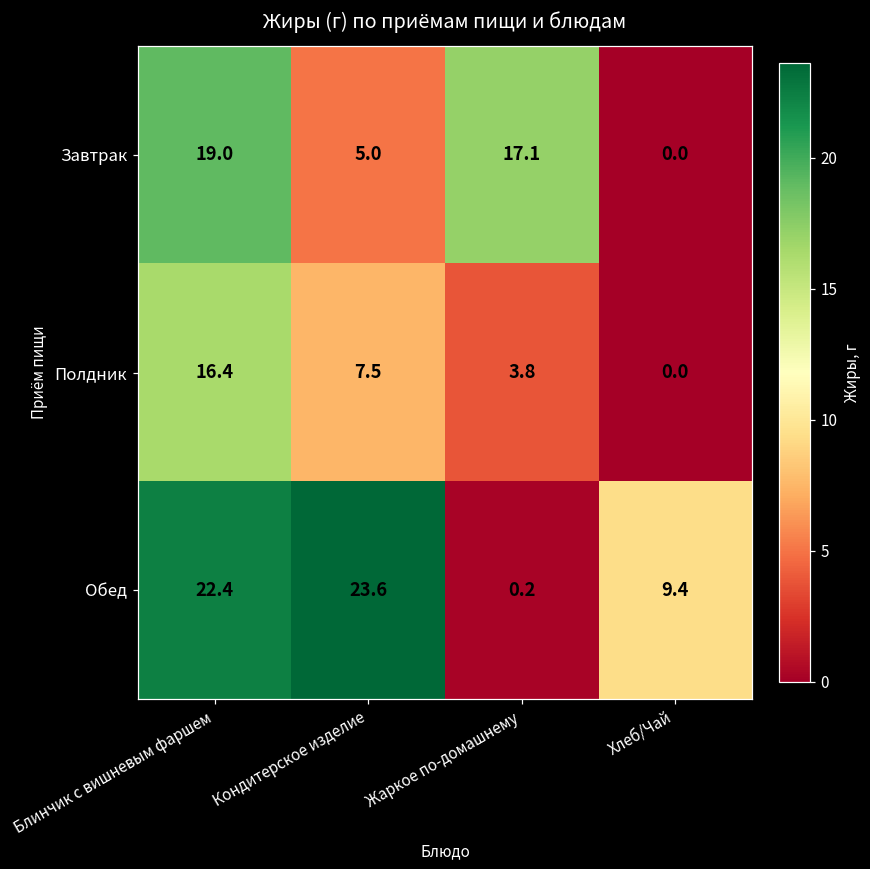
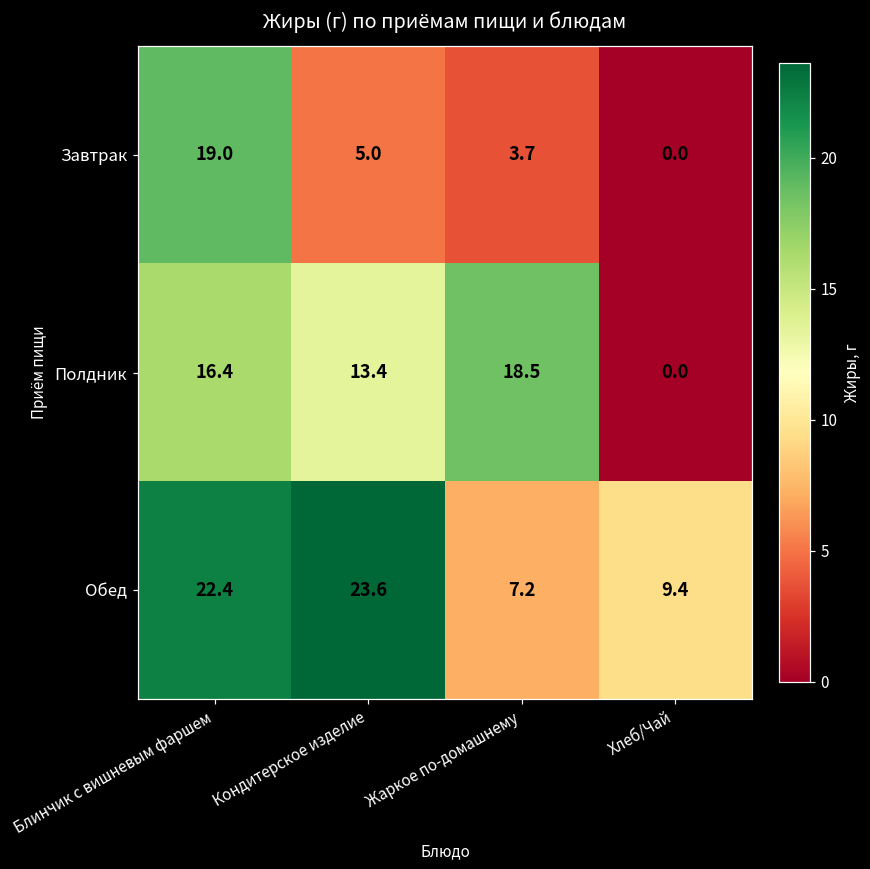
  {
    "Завтрак": {
      "Блинчик с вишневым фаршем": 19.0,
      "Кондитерское изделие": 5.0,
-     "Жаркое по-домашнему": 17.1,
+     "Жаркое по-домашнему": 3.7,
      "Хлеб/Чай": 0.0
    },
    "Полдник": {
      "Блинчик с вишневым фаршем": 16.4,
-     "Кондитерское изделие": 7.5,
-     "Жаркое по-домашнему": 3.8,
+     "Кондитерское изделие": 13.4,
+     "Жаркое по-домашнему": 18.5,
      "Хлеб/Чай": 0.0
    },
    "Обед": {
      "Блинчик с вишневым фаршем": 22.4,
      "Кондитерское изделие": 23.6,
-     "Жаркое по-домашнему": 0.2,
+     "Жаркое по-домашнему": 7.2,
      "Хлеб/Чай": 9.4
    }
  }
